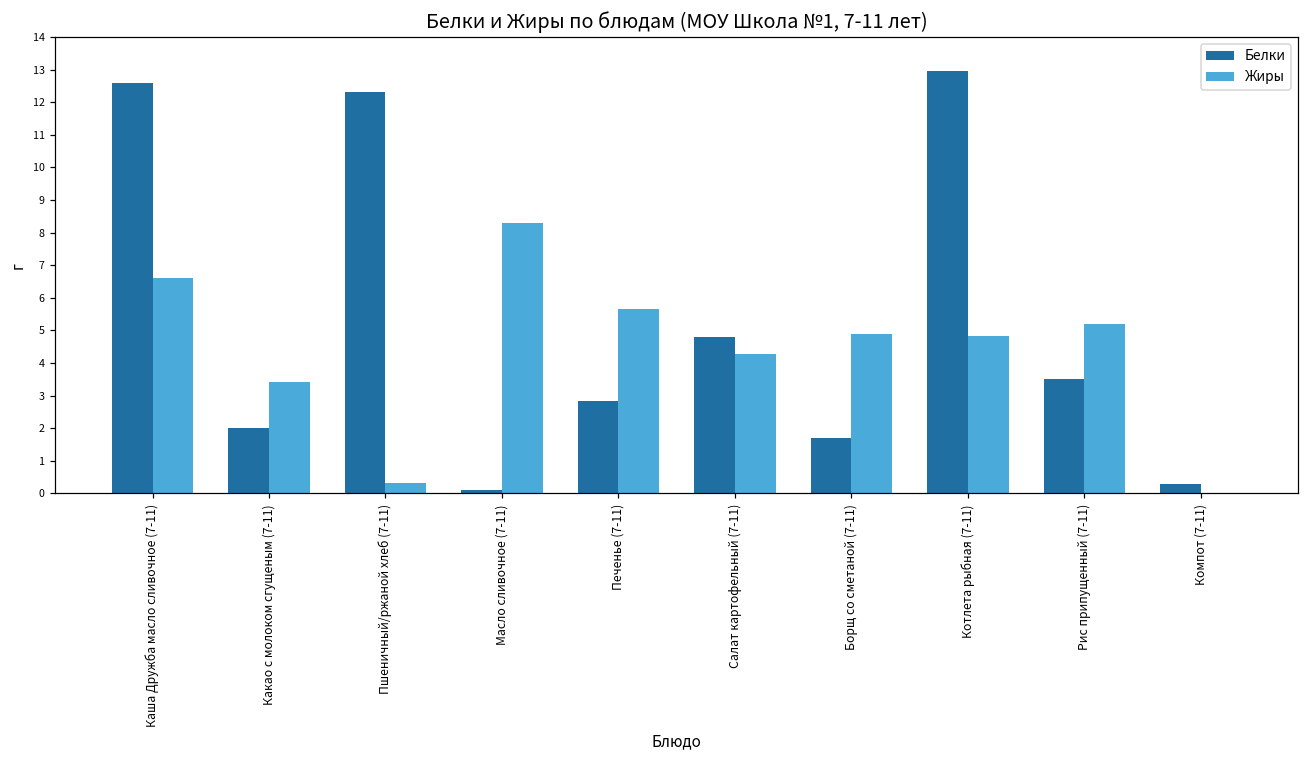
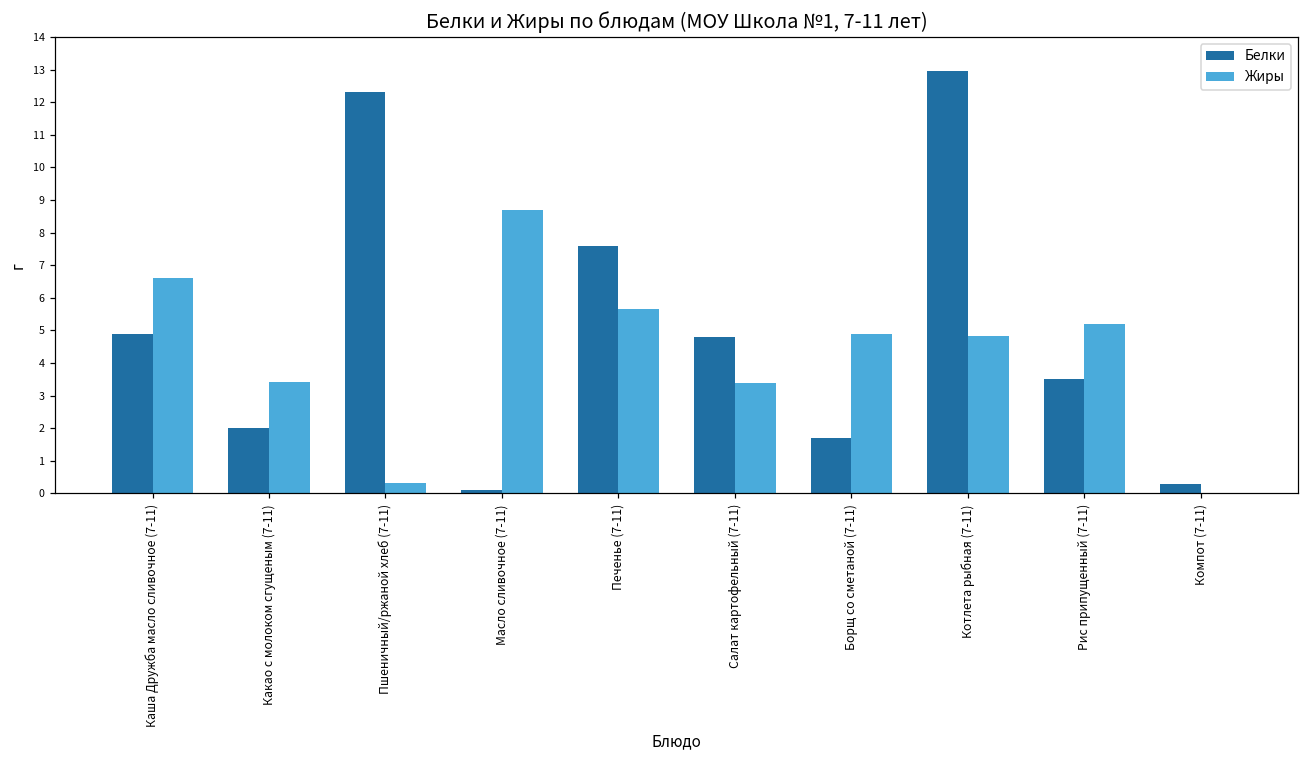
  {
    "Белки": {
-     "Каша Дружба масло сливочное (7-11)": 12.6,
+     "Каша Дружба масло сливочное (7-11)": 4.9,
      "Какао с молоком сгущеным (7-11)": 2.0,
      "Пшеничный/ржаной хлеб (7-11)": 12.3,
      "Масло сливочное (7-11)": 0.1,
-     "Печенье (7-11)": 2.8,
+     "Печенье (7-11)": 7.6,
      "Салат картофельный (7-11)": 4.8,
      "Борщ со сметаной (7-11)": 1.7,
      "Котлета рыбная (7-11)": 13.0,
      "Рис припущенный (7-11)": 3.5,
      "Компот (7-11)": 0.3
    },
    "Жиры": {
      "Каша Дружба масло сливочное (7-11)": 6.6,
      "Какао с молоком сгущеным (7-11)": 3.4,
      "Пшеничный/ржаной хлеб (7-11)": 0.3,
-     "Масло сливочное (7-11)": 8.3,
+     "Масло сливочное (7-11)": 8.7,
      "Печенье (7-11)": 5.7,
-     "Салат картофельный (7-11)": 4.3,
+     "Салат картофельный (7-11)": 3.4,
      "Борщ со сметаной (7-11)": 4.9,
      "Котлета рыбная (7-11)": 4.8,
      "Рис припущенный (7-11)": 5.2,
      "Компот (7-11)": 0.0
    }
  }
